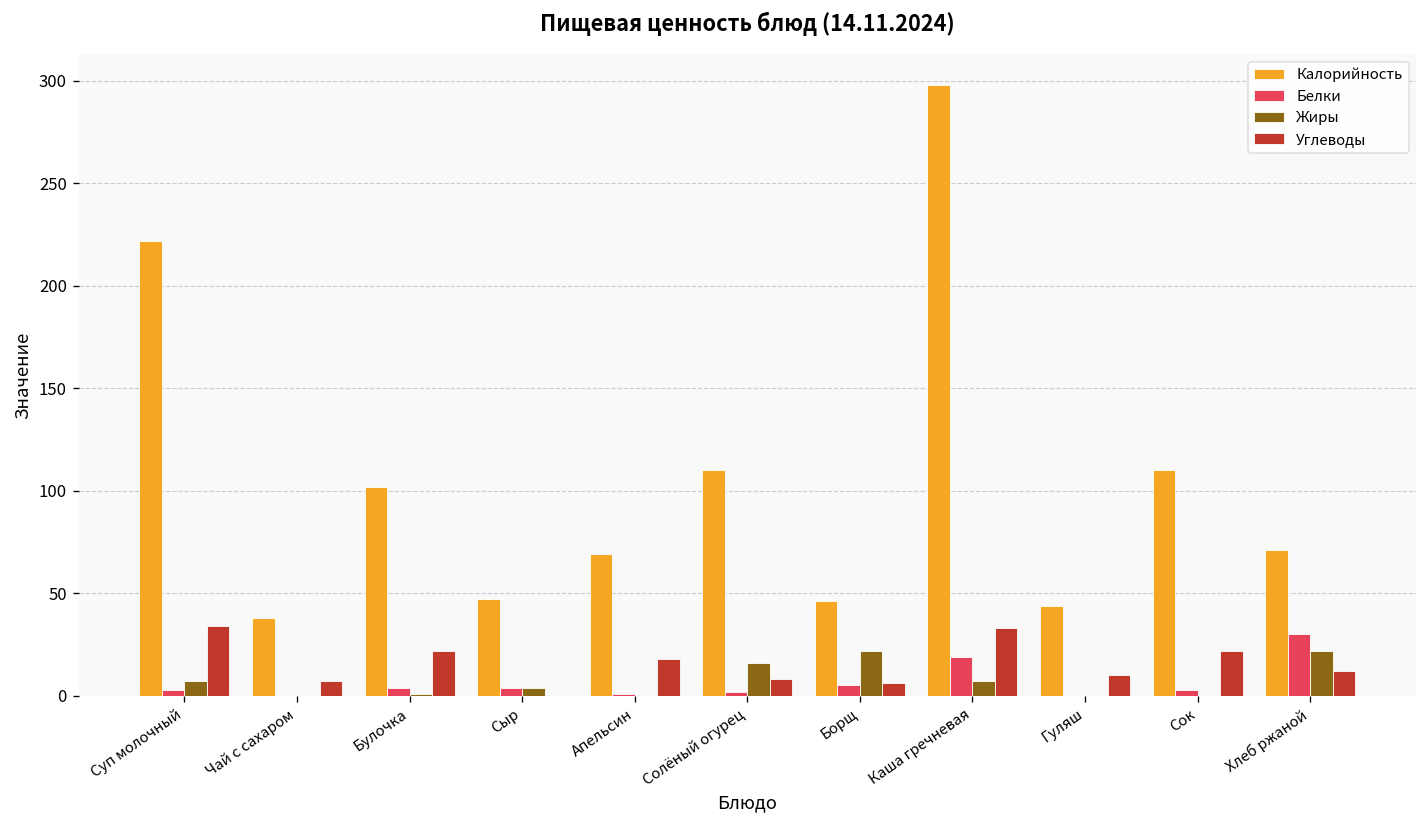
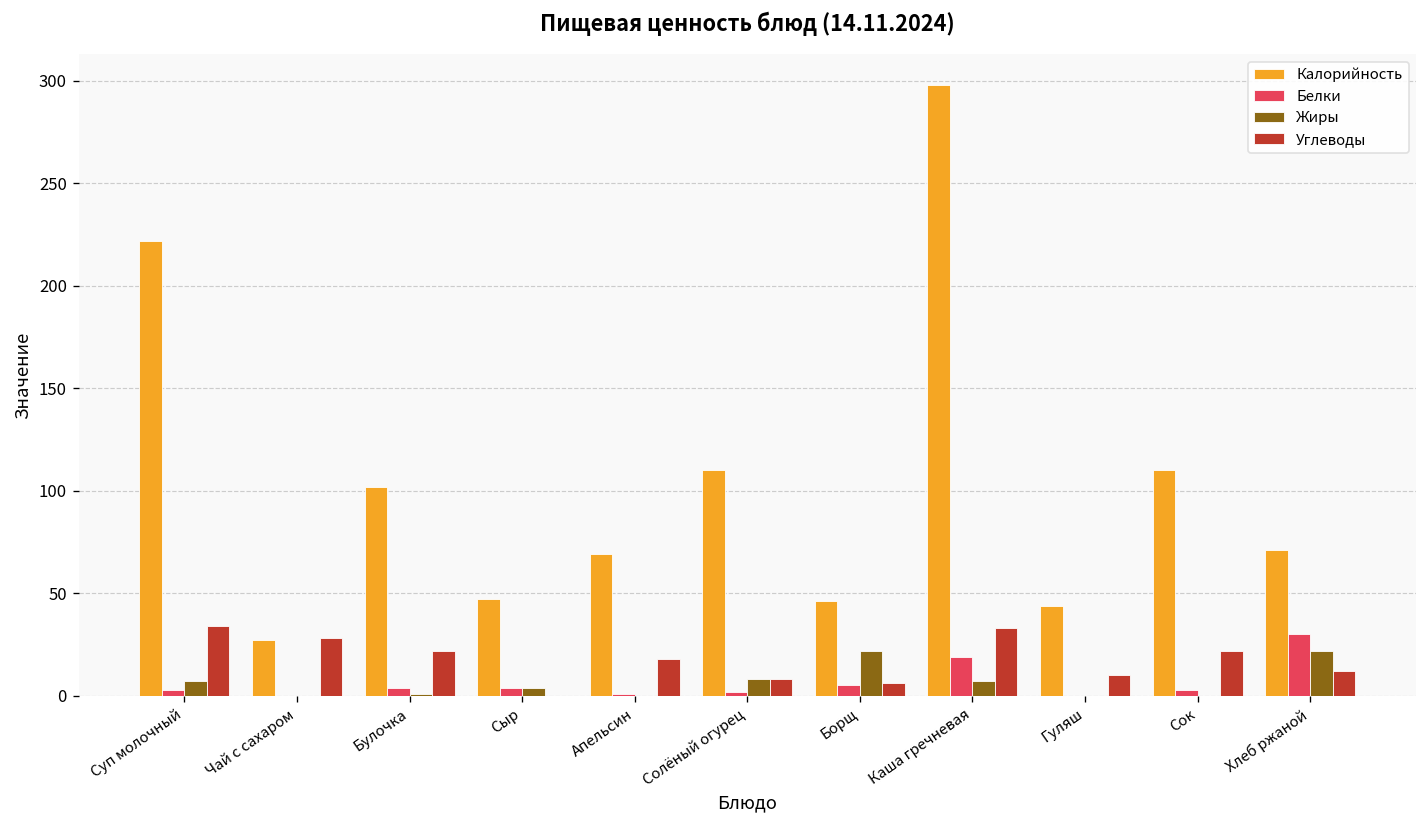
  {
    "Калорийность": {
      "Суп молочный": 222,
-     "Чай с сахаром": 38,
+     "Чай с сахаром": 27,
      "Булочка": 102,
      "Сыр": 47,
      "Апельсин": 69,
      "Солёный огурец": 110,
      "Борщ": 46,
      "Каша гречневая": 298,
      "Гуляш": 44,
      "Сок": 110,
      "Хлеб ржаной": 71
    },
    "Белки": {
      "Суп молочный": 3,
      "Чай с сахаром": 0,
      "Булочка": 4,
      "Сыр": 4,
      "Солёный огурец": 2,
      "Борщ": 5,
      "Каша гречневая": 19,
      "Гуляш": 0,
      "Сок": 3,
      "Хлеб ржаной": 30
    },
    "Жиры": {
      "Суп молочный": 7,
      "Чай с сахаром": 0,
      "Сыр": 4,
      "Апельсин": 0,
-     "Солёный огурец": 16,
+     "Солёный огурец": 8,
      "Борщ": 22,
      "Каша гречневая": 7,
      "Гуляш": 0,
      "Сок": 0,
      "Хлеб ржаной": 22
    },
    "Углеводы": {
      "Суп молочный": 34,
-     "Чай с сахаром": 7,
+     "Чай с сахаром": 28,
      "Булочка": 22,
      "Сыр": 0,
      "Апельсин": 18,
      "Солёный огурец": 8,
      "Борщ": 6,
      "Каша гречневая": 33,
      "Гуляш": 10,
      "Сок": 22,
      "Хлеб ржаной": 12
    }
  }
